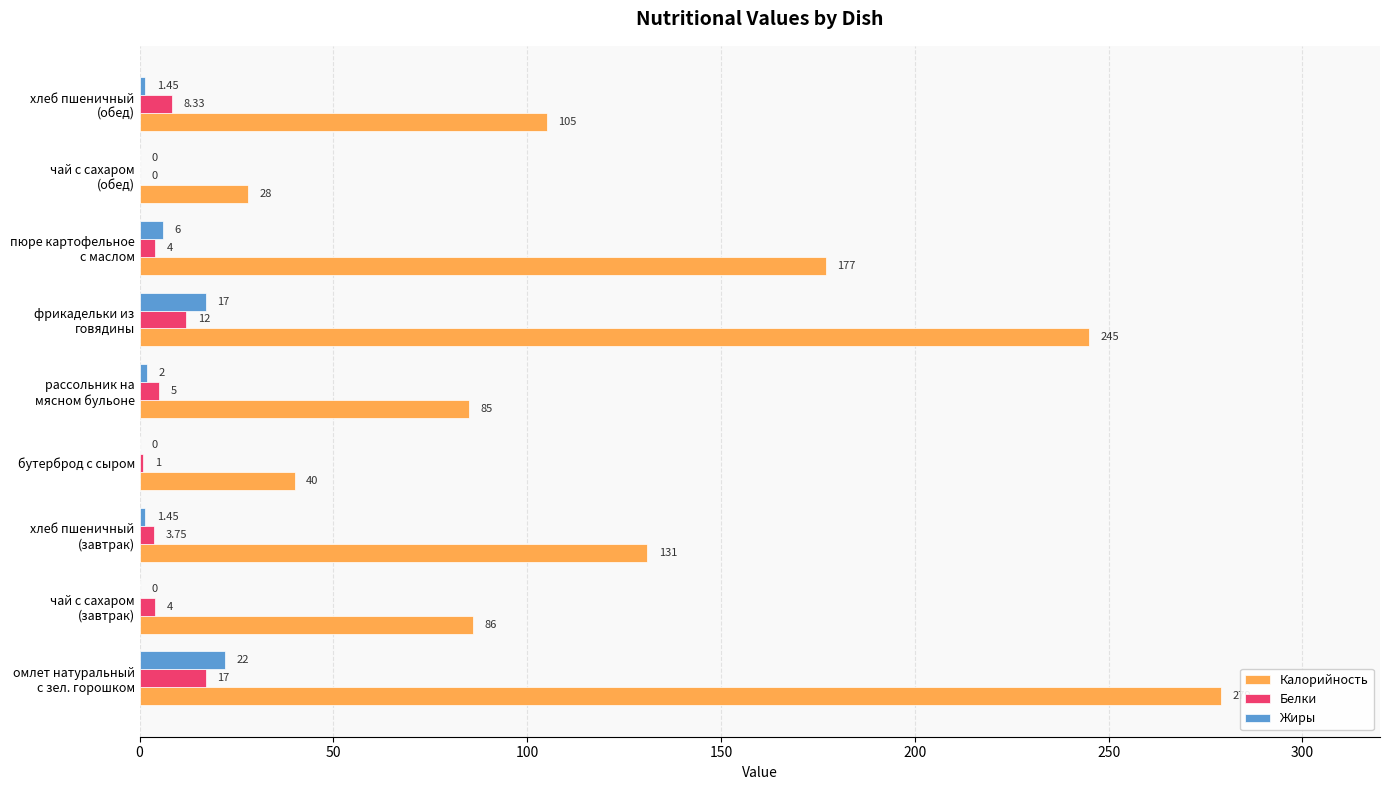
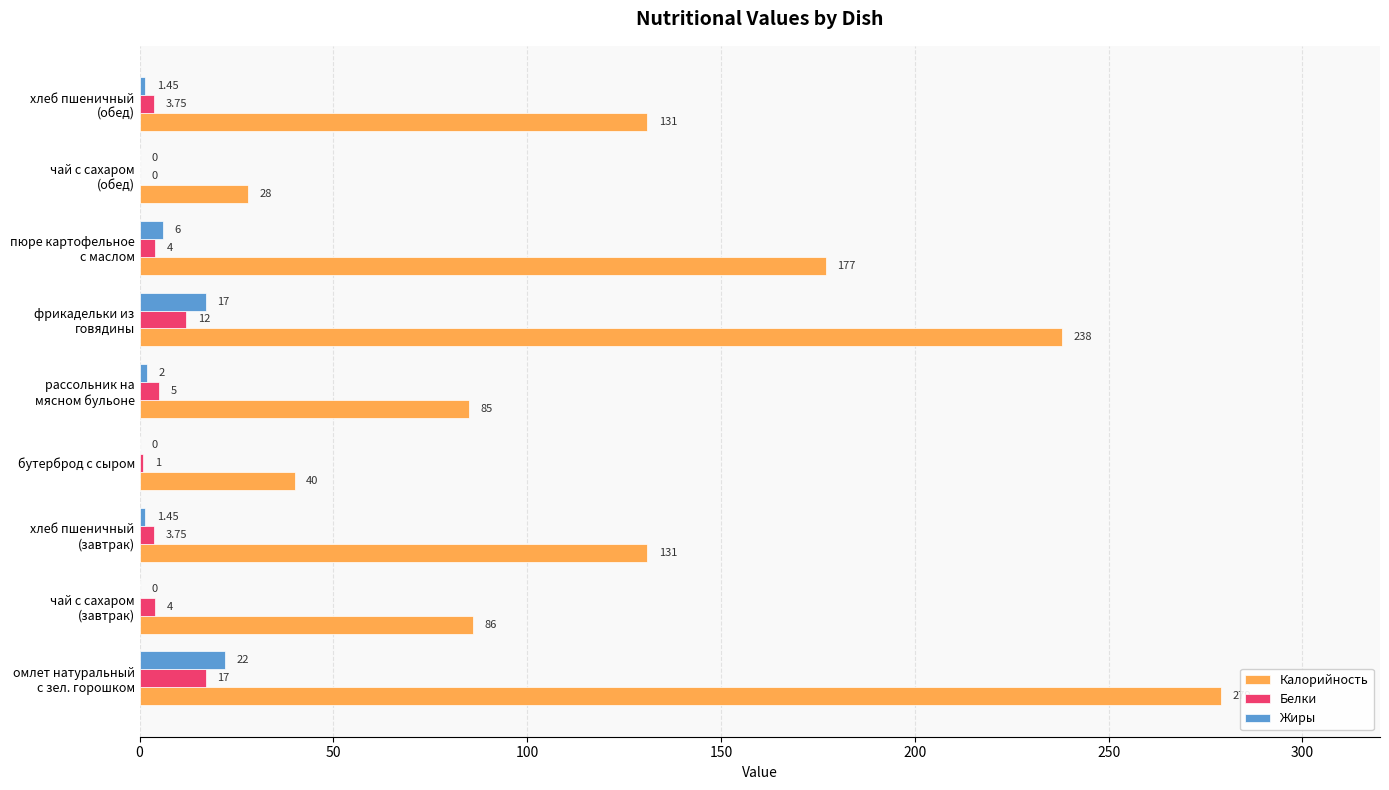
  {
    "Калорийность": {
-     "хлеб пшеничный (обед)": 105,
+     "хлеб пшеничный (обед)": 131,
      "чай с сахаром (обед)": 28,
      "пюре картофельное с маслом": 177,
-     "фрикадельки из говядины": 245,
+     "фрикадельки из говядины": 238,
      "рассольник на мясном бульоне": 85,
      "бутерброд с сыром": 40,
      "хлеб пшеничный (завтрак)": 131,
      "чай с сахаром (завтрак)": 86
    },
    "Белки": {
-     "хлеб пшеничный (обед)": 8.33,
+     "хлеб пшеничный (обед)": 3.75,
      "чай с сахаром (обед)": 0,
      "пюре картофельное с маслом": 4,
      "фрикадельки из говядины": 12,
      "рассольник на мясном бульоне": 5,
      "бутерброд с сыром": 1,
      "хлеб пшеничный (завтрак)": 3.75,
      "чай с сахаром (завтрак)": 4,
      "омлет натуральный с зел. горошком": 17
    },
    "Жиры": {
      "хлеб пшеничный (обед)": 1.45,
      "чай с сахаром (обед)": 0,
      "пюре картофельное с маслом": 6,
      "фрикадельки из говядины": 17,
      "рассольник на мясном бульоне": 2,
      "бутерброд с сыром": 0,
      "хлеб пшеничный (завтрак)": 1.45,
      "чай с сахаром (завтрак)": 0,
      "омлет натуральный с зел. горошком": 22
    }
  }
